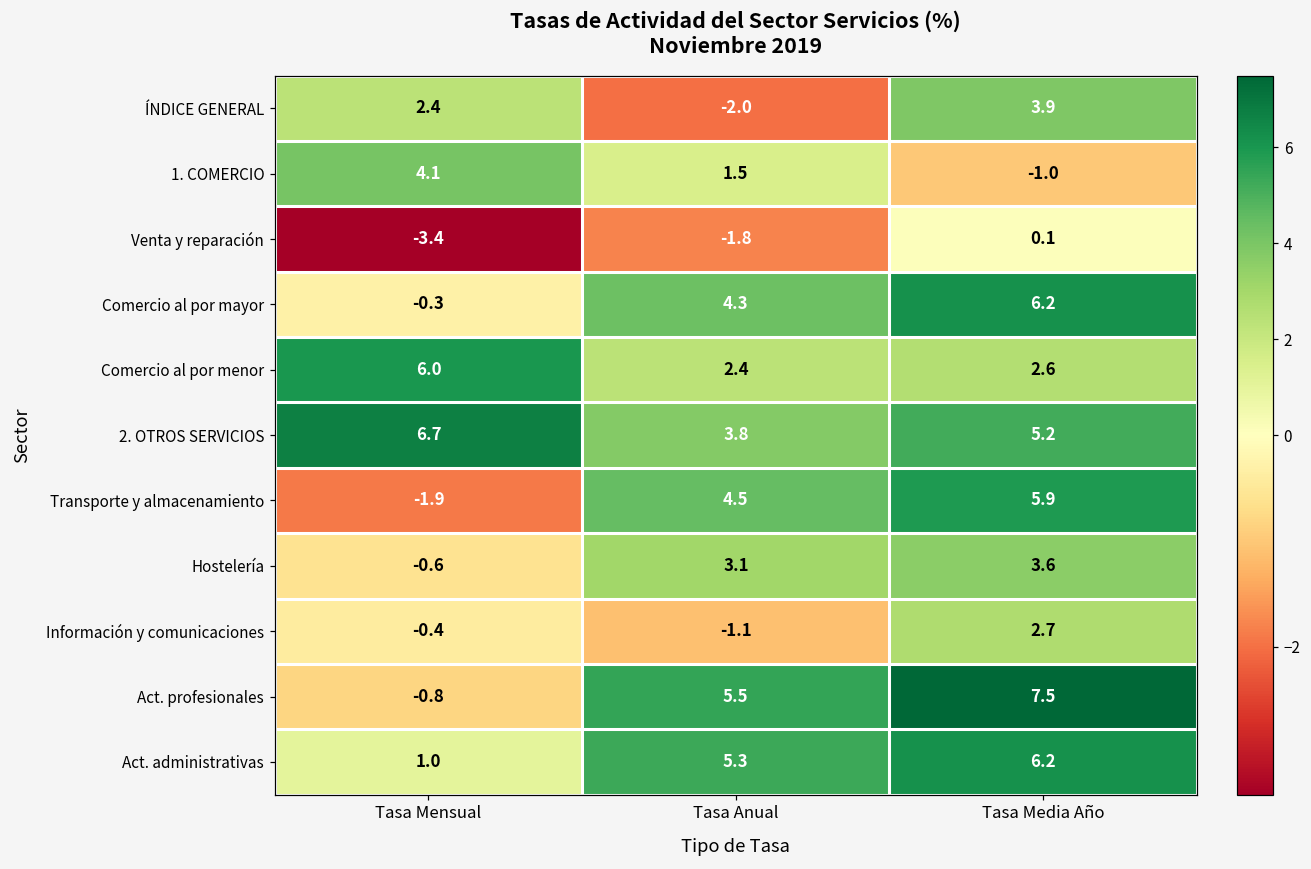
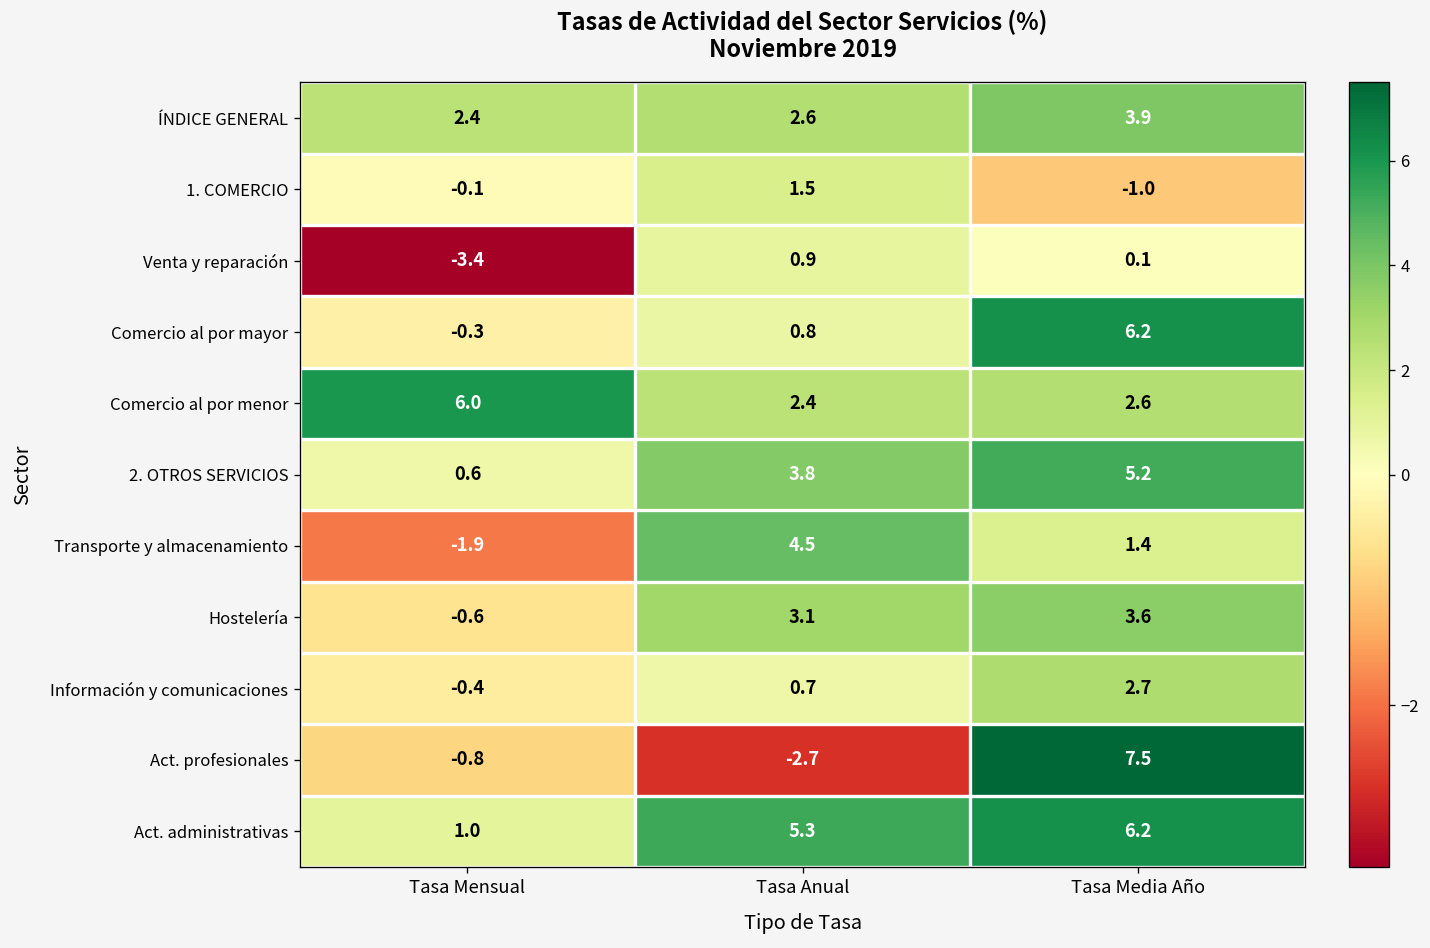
  {
    "ÍNDICE GENERAL": {
      "Tasa Mensual": 2.4,
-     "Tasa Anual": -2.0,
+     "Tasa Anual": 2.6,
      "Tasa Media Año": 3.9
    },
    "1. COMERCIO": {
-     "Tasa Mensual": 4.1,
+     "Tasa Mensual": -0.1,
      "Tasa Anual": 1.5,
      "Tasa Media Año": -1.0
    },
    "Venta y reparación": {
      "Tasa Mensual": -3.4,
-     "Tasa Anual": -1.8,
+     "Tasa Anual": 0.9,
      "Tasa Media Año": 0.1
    },
    "Comercio al por mayor": {
      "Tasa Mensual": -0.3,
-     "Tasa Anual": 4.3,
+     "Tasa Anual": 0.8,
      "Tasa Media Año": 6.2
    },
    "Comercio al por menor": {
      "Tasa Mensual": 6.0,
      "Tasa Anual": 2.4,
      "Tasa Media Año": 2.6
    },
    "2. OTROS SERVICIOS": {
-     "Tasa Mensual": 6.7,
+     "Tasa Mensual": 0.6,
      "Tasa Anual": 3.8,
      "Tasa Media Año": 5.2
    },
    "Transporte y almacenamiento": {
      "Tasa Mensual": -1.9,
      "Tasa Anual": 4.5,
-     "Tasa Media Año": 5.9
+     "Tasa Media Año": 1.4
    },
    "Hostelería": {
      "Tasa Mensual": -0.6,
      "Tasa Anual": 3.1,
      "Tasa Media Año": 3.6
    },
    "Información y comunicaciones": {
      "Tasa Mensual": -0.4,
-     "Tasa Anual": -1.1,
+     "Tasa Anual": 0.7,
      "Tasa Media Año": 2.7
    },
    "Act. profesionales": {
      "Tasa Mensual": -0.8,
-     "Tasa Anual": 5.5,
+     "Tasa Anual": -2.7,
      "Tasa Media Año": 7.5
    },
    "Act. administrativas": {
      "Tasa Mensual": 1.0,
      "Tasa Anual": 5.3,
      "Tasa Media Año": 6.2
    }
  }
